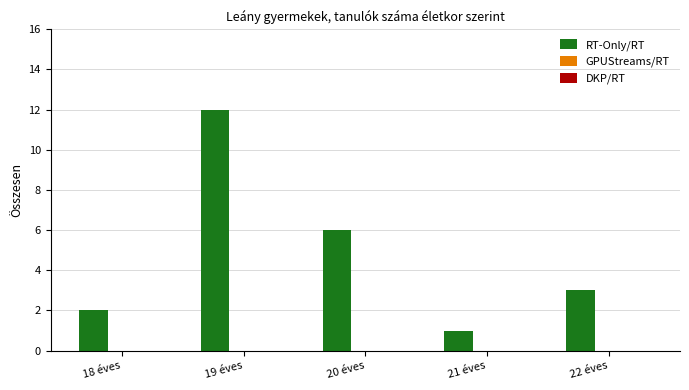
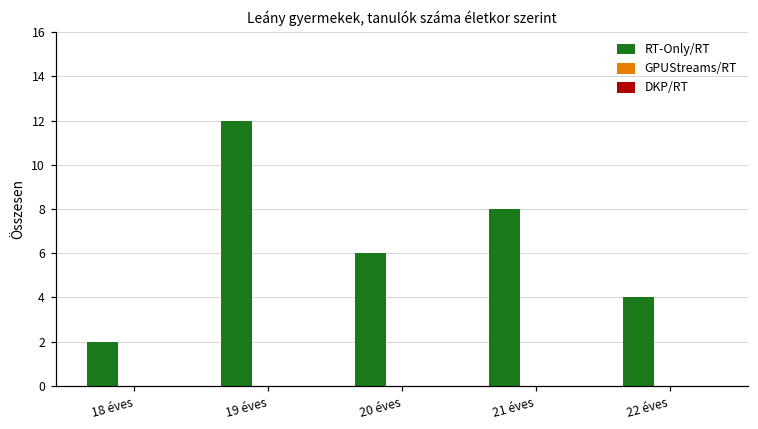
  {
    "RT-Only/RT": {
      "18 éves": 2,
      "19 éves": 12,
      "20 éves": 6,
-     "21 éves": 1,
-     "22 éves": 3
+     "21 éves": 8,
+     "22 éves": 4
    },
    "GPUStreams/RT": {
      "18 éves": 0,
      "19 éves": 0,
      "20 éves": 0,
      "21 éves": 0,
      "22 éves": 0
    },
    "DKP/RT": {
      "18 éves": 0,
      "19 éves": 0,
      "20 éves": 0,
      "21 éves": 0,
      "22 éves": 0
    }
  }
